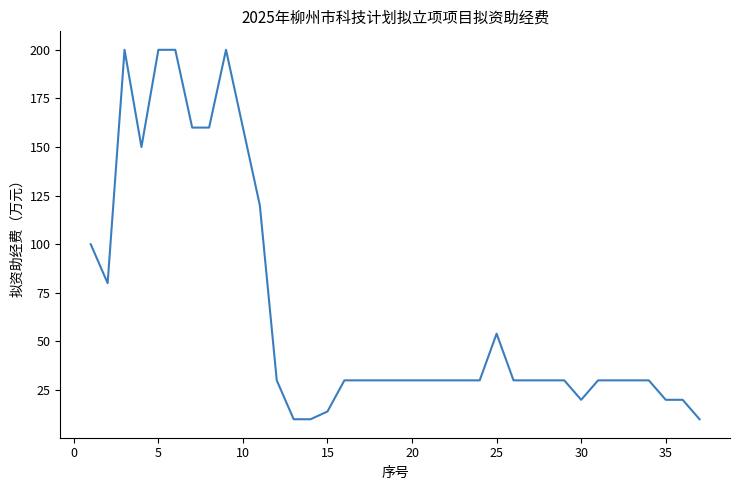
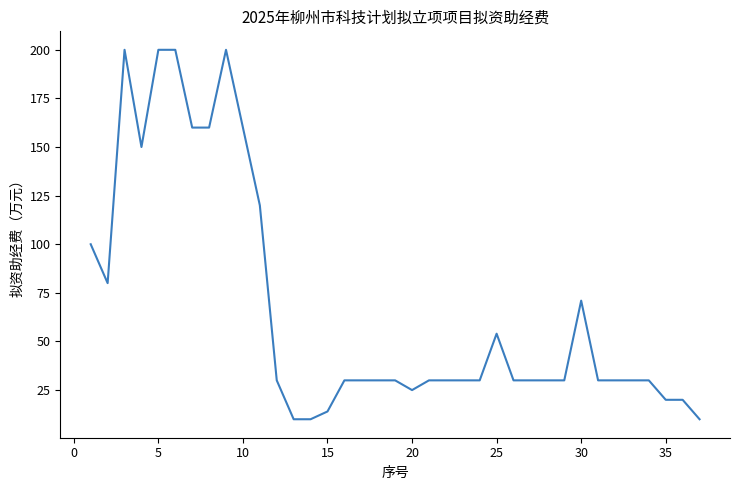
  {
    "5": 200,
    "10": 160,
    "15": 14,
-   "20": 30,
+   "20": 25,
    "25": 54,
-   "30": 20,
+   "30": 71,
    "35": 20
  }
